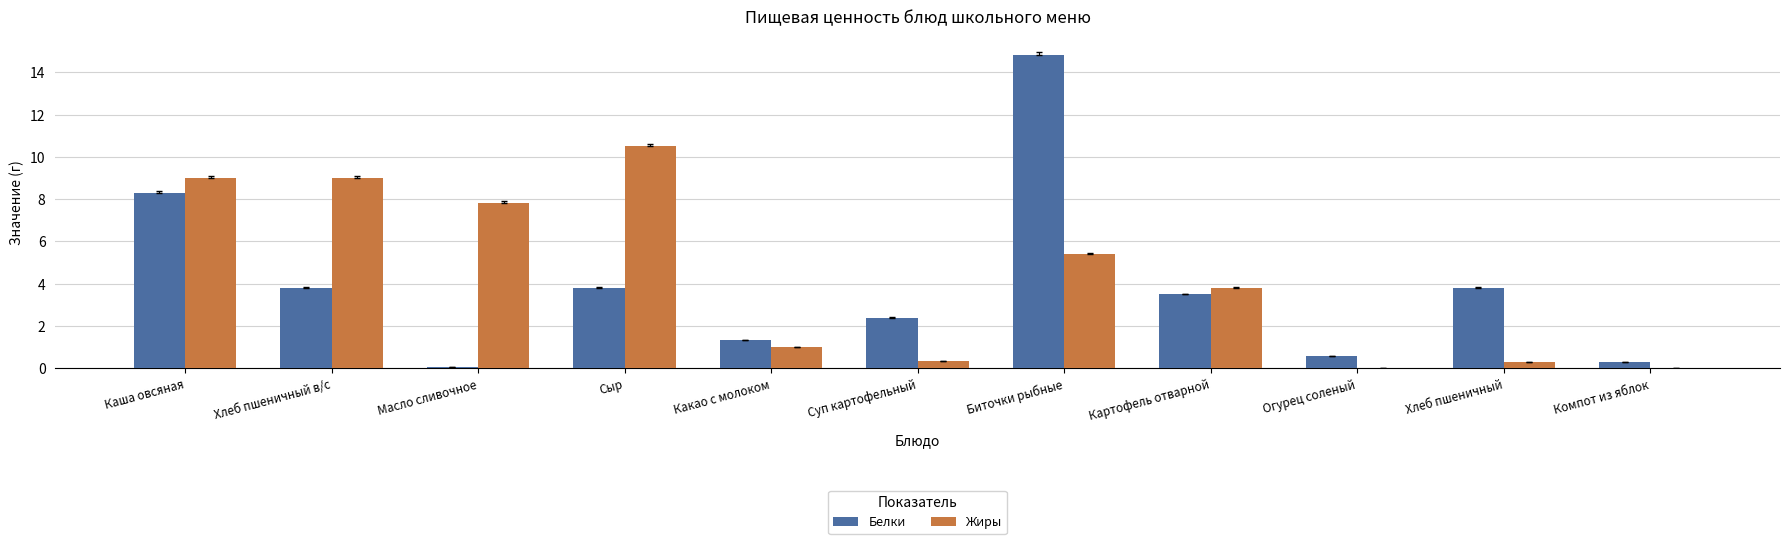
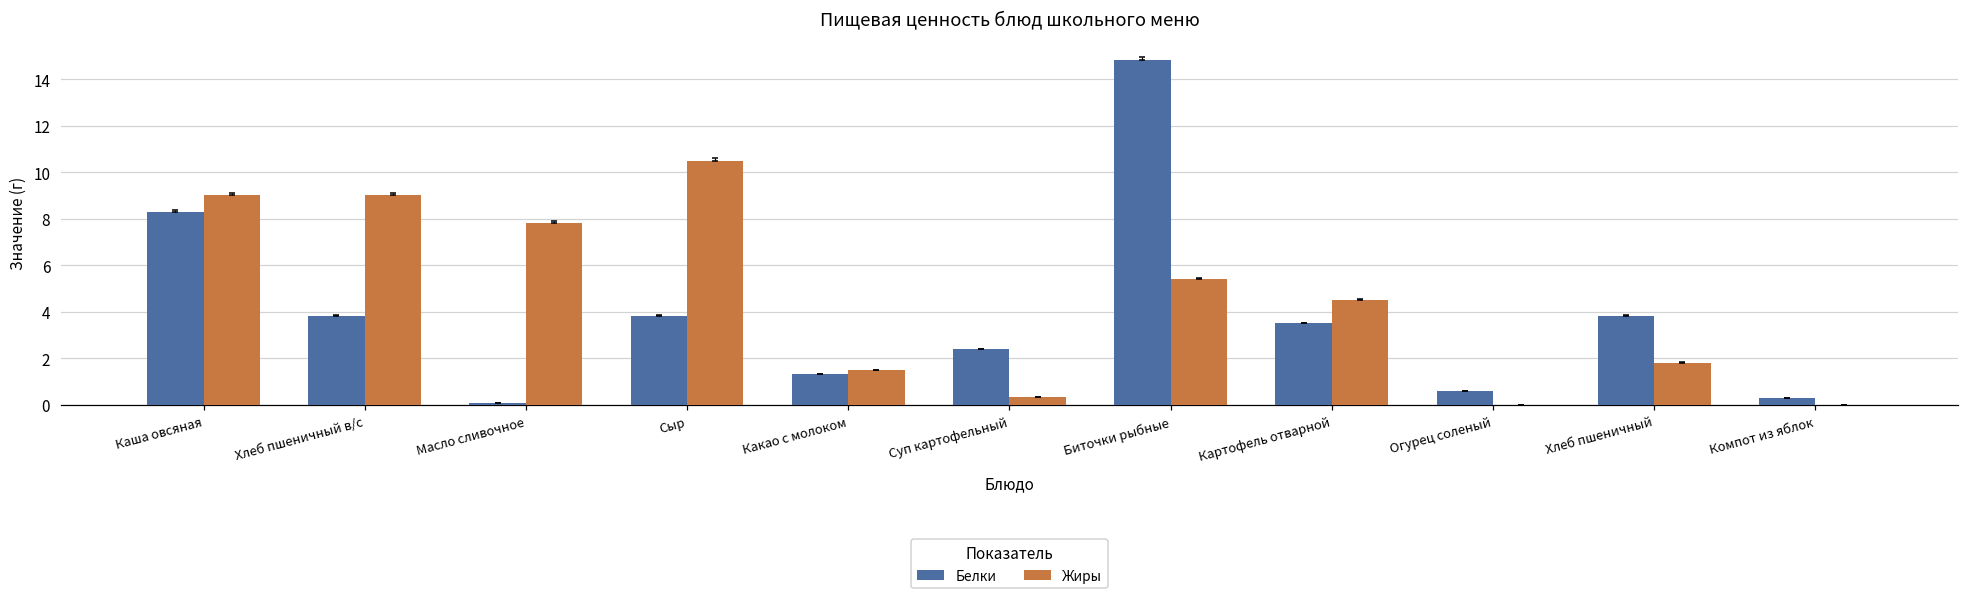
  {
    "Жиры": {
      "Каша овсяная": 9.0,
      "Хлеб пшеничный в/с": 9.0,
      "Масло сливочное": 7.8,
      "Сыр": 10.5,
-     "Какао с молоком": 1.0,
+     "Какао с молоком": 1.5,
      "Суп картофельный": 0.3,
      "Биточки рыбные": 5.4,
-     "Картофель отварной": 3.8,
+     "Картофель отварной": 4.5,
      "Огурец соленый": 0.0,
-     "Хлеб пшеничный": 0.3,
+     "Хлеб пшеничный": 1.8,
      "Компот из яблок": 0.0
    }
  }
